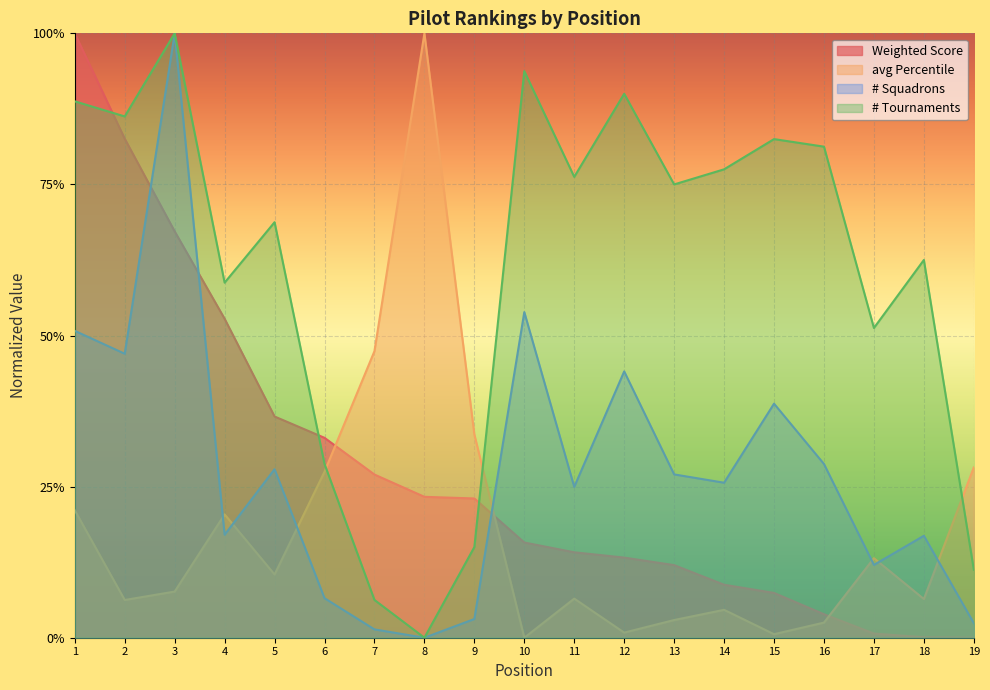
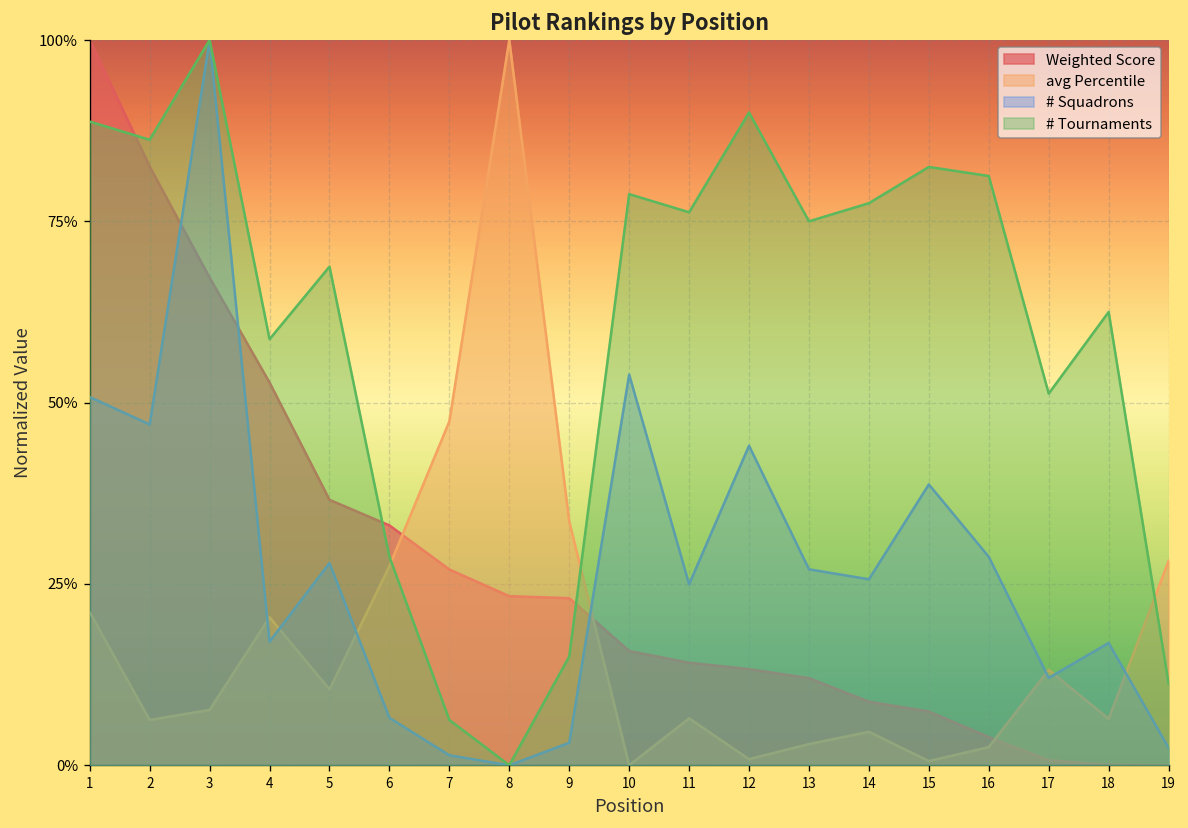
  {
    "Weighted Score": {
      "1": "100%",
      "2": "83%",
      "3": "67%",
      "4": "53%",
      "5": "37%",
      "6": "33%",
      "7": "27%",
      "8": "23%",
      "9": "23%",
      "10": "16%",
      "11": "14%",
      "12": "13%",
      "13": "12%",
      "14": "9%",
      "15": "7%",
      "16": "4%",
      "17": "1%",
      "18": "0%",
      "19": "0%"
    },
    "avg Percentile": {
      "1": "21%",
      "2": "6%",
      "3": "8%",
      "4": "20%",
      "5": "10%",
      "6": "27%",
      "7": "47%",
      "8": "100%",
      "9": "34%",
      "10": "0%",
      "11": "6%",
      "12": "1%",
      "13": "3%",
      "14": "5%",
      "15": "1%",
      "16": "3%",
      "17": "13%",
      "18": "6%",
      "19": "28%"
    },
    "# Squadrons": {
      "1": "51%",
      "2": "47%",
      "4": "17%",
      "5": "28%",
      "6": "7%",
      "7": "1%",
      "9": "3%",
      "10": "54%",
      "11": "25%",
      "12": "44%",
      "13": "27%",
      "14": "26%",
      "15": "39%",
      "16": "29%",
      "17": "12%",
      "18": "17%",
      "19": "2%"
    },
    "# Tournaments": {
      "1": "89%",
      "2": "86%",
      "4": "59%",
      "5": "69%",
      "6": "29%",
      "7": "6%",
      "9": "15%",
-     "10": "94%",
+     "10": "79%",
      "11": "76%",
      "12": "90%",
      "13": "75%",
      "14": "78%",
      "15": "83%",
      "16": "81%",
      "17": "51%",
      "18": "63%",
      "19": "11%"
    }
  }
